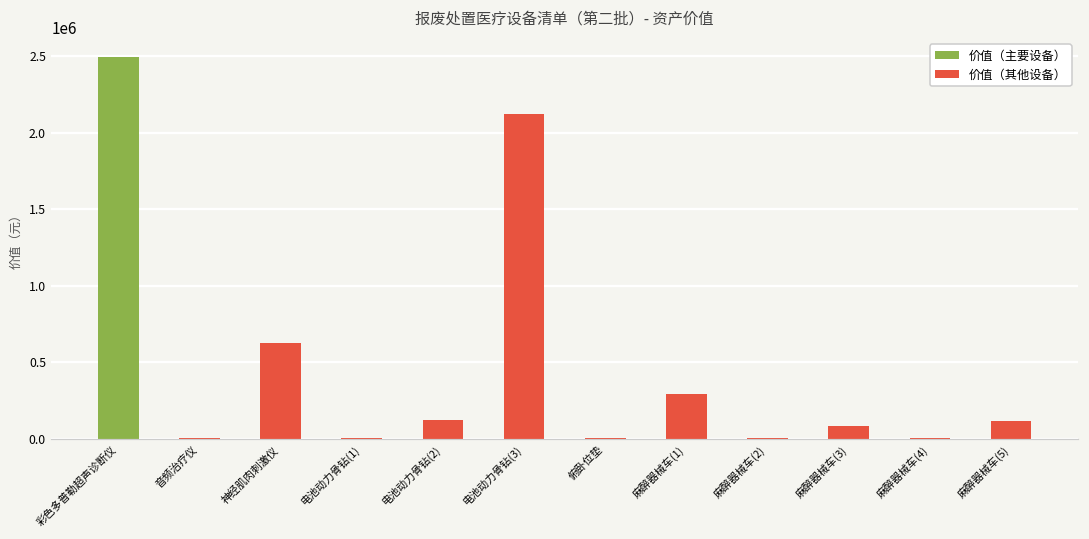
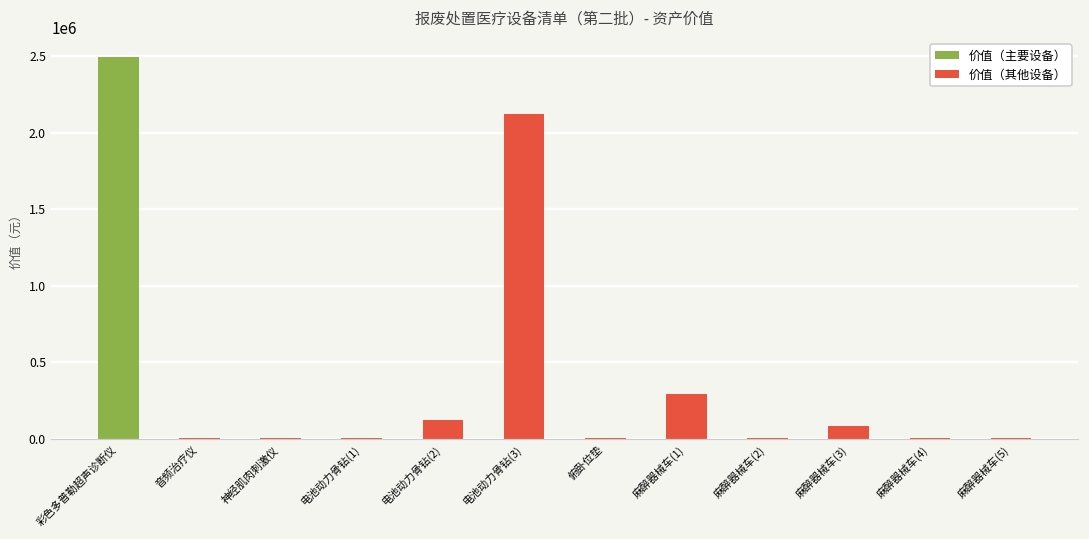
  {
    "彩色多普勒超声诊断仪": 2490000,
-   "神经肌肉刺激仪": 630000,
+   "神经肌肉刺激仪": 10000,
    "电池动力骨钻(2)": 120000,
    "电池动力骨钻(3)": 2120000,
    "麻醉器械车(1)": 290000,
    "麻醉器械车(3)": 90000,
-   "麻醉器械车(5)": 120000
+   "麻醉器械车(5)": 10000
  }
